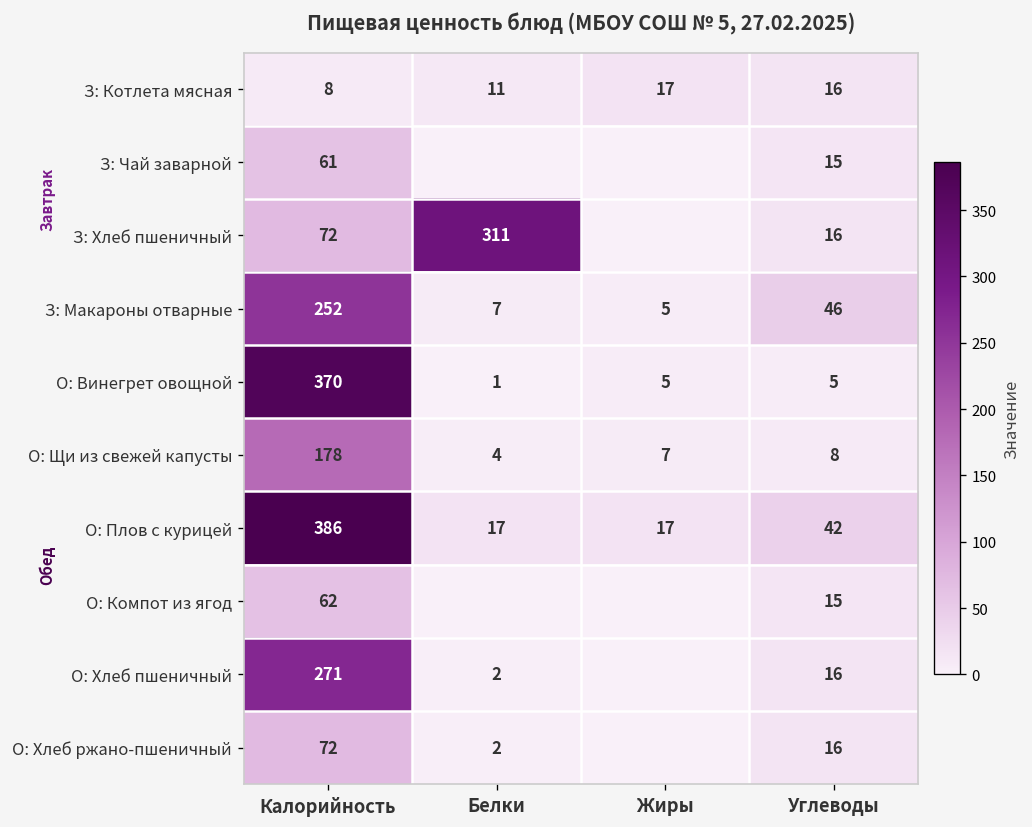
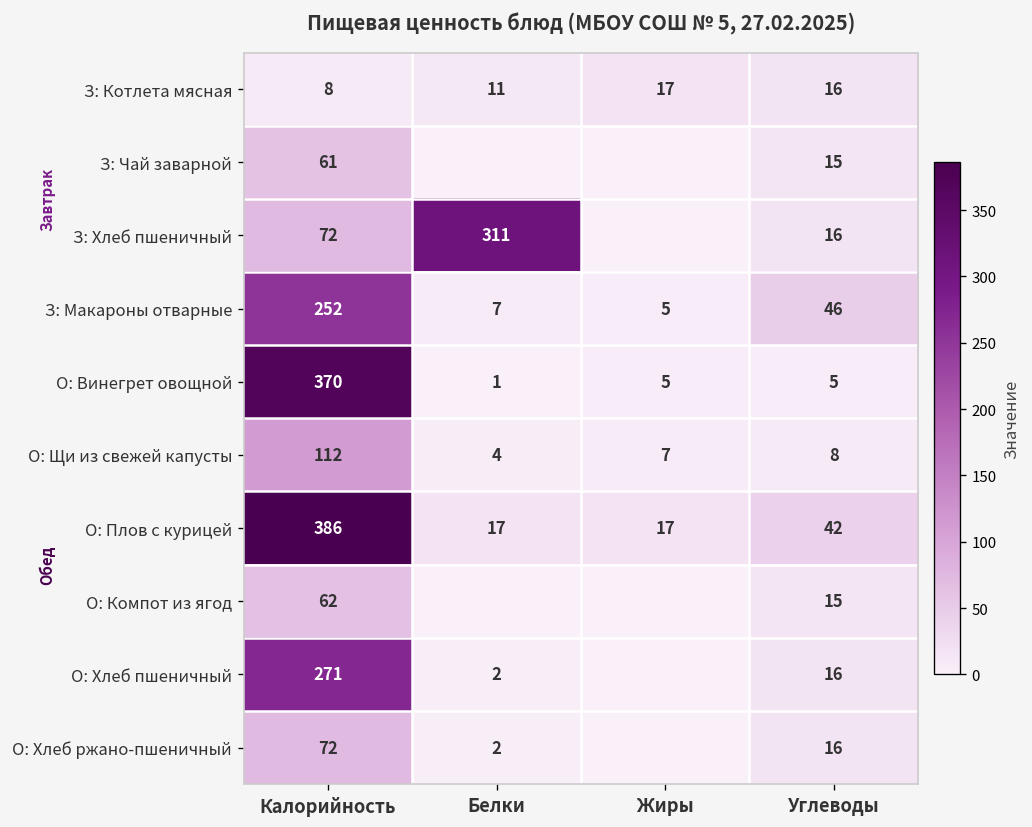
  {
    "З: Котлета мясная": {
      "Калорийность": 8,
      "Белки": 11,
      "Жиры": 17,
      "Углеводы": 16
    },
    "З: Чай заварной": {
      "Калорийность": 61,
      "Углеводы": 15
    },
    "З: Хлеб пшеничный": {
      "Калорийность": 72,
      "Белки": 311,
      "Углеводы": 16
    },
    "З: Макароны отварные": {
      "Калорийность": 252,
      "Белки": 7,
      "Жиры": 5,
      "Углеводы": 46
    },
    "О: Винегрет овощной": {
      "Калорийность": 370,
      "Белки": 1,
      "Жиры": 5,
      "Углеводы": 5
    },
    "О: Щи из свежей капусты": {
-     "Калорийность": 178,
+     "Калорийность": 112,
      "Белки": 4,
      "Жиры": 7,
      "Углеводы": 8
    },
    "О: Плов с курицей": {
      "Калорийность": 386,
      "Белки": 17,
      "Жиры": 17,
      "Углеводы": 42
    },
    "О: Компот из ягод": {
      "Калорийность": 62,
      "Углеводы": 15
    },
    "О: Хлеб пшеничный": {
      "Калорийность": 271,
      "Белки": 2,
      "Углеводы": 16
    },
    "О: Хлеб ржано-пшеничный": {
      "Калорийность": 72,
      "Белки": 2,
      "Углеводы": 16
    }
  }
